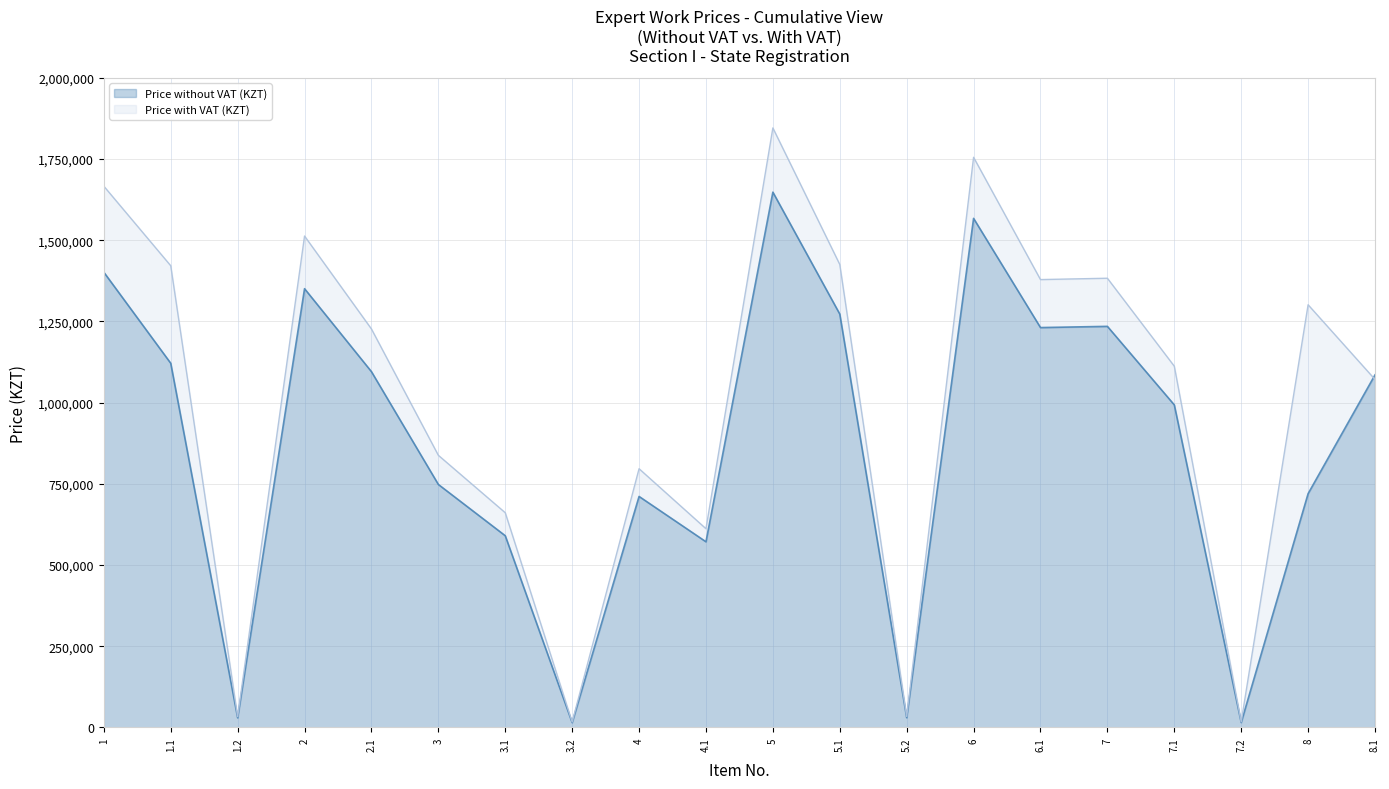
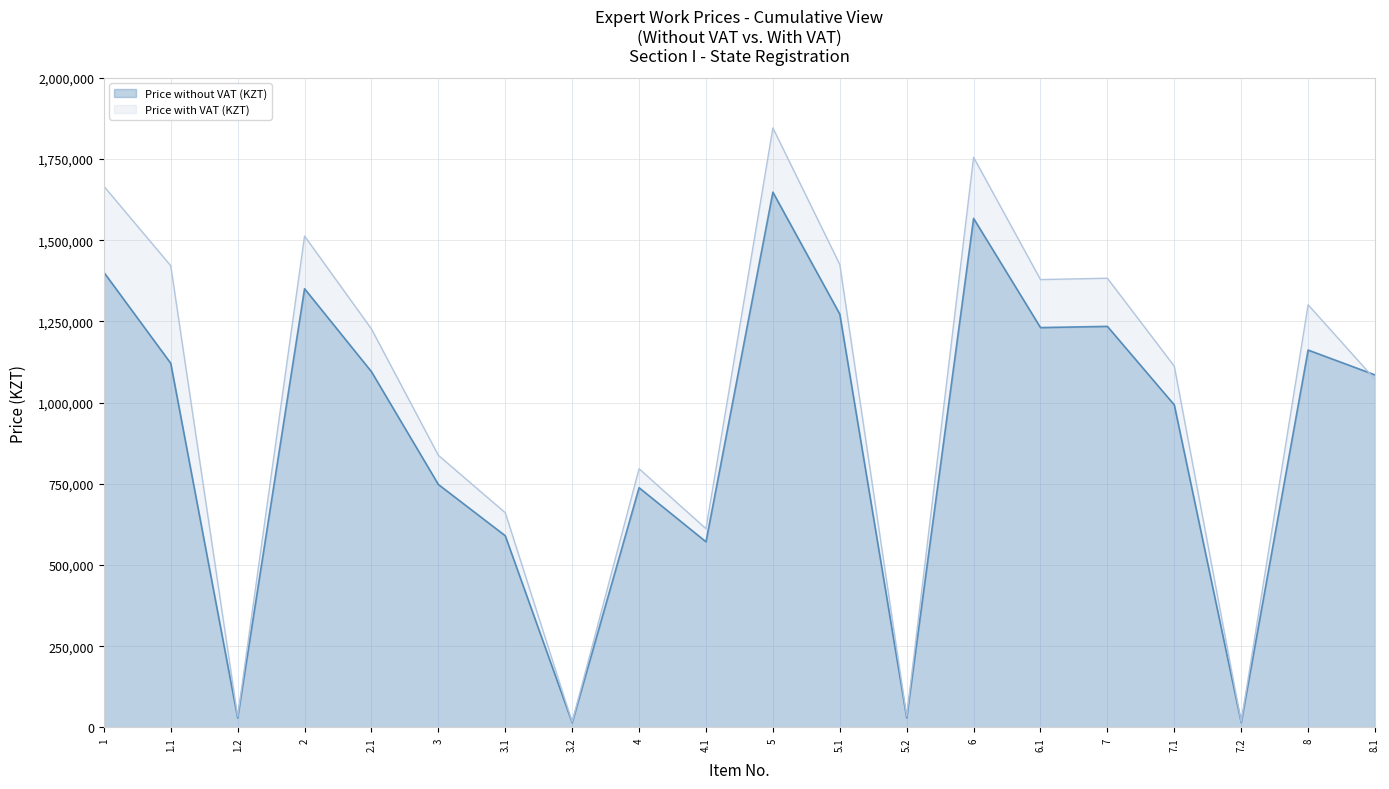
  {
    "Price without VAT (KZT)": {
      "1": "1,400,000",
      "1.1": "1,120,000",
      "2": "1,350,000",
      "2.1": "1,100,000",
      "3": "750,000",
      "3.1": "590,000",
-     "4": "710,000",
+     "4": "740,000",
      "4.1": "570,000",
      "5": "1,650,000",
      "5.1": "1,270,000",
      "6": "1,570,000",
      "6.1": "1,230,000",
      "7": "1,230,000",
      "7.1": "990,000",
-     "8": "720,000",
+     "8": "1,160,000",
      "8.1": "1,090,000"
    },
    "Price with VAT (KZT)": {
      "1": "1,670,000",
      "1.1": "1,420,000",
      "2": "1,510,000",
      "2.1": "1,230,000",
      "3": "840,000",
      "3.1": "660,000",
      "4": "800,000",
      "4.1": "610,000",
      "5": "1,850,000",
      "5.1": "1,430,000",
      "6": "1,760,000",
      "6.1": "1,380,000",
      "7": "1,380,000",
      "7.1": "1,110,000",
      "8": "1,300,000",
      "8.1": "1,070,000"
    }
  }
